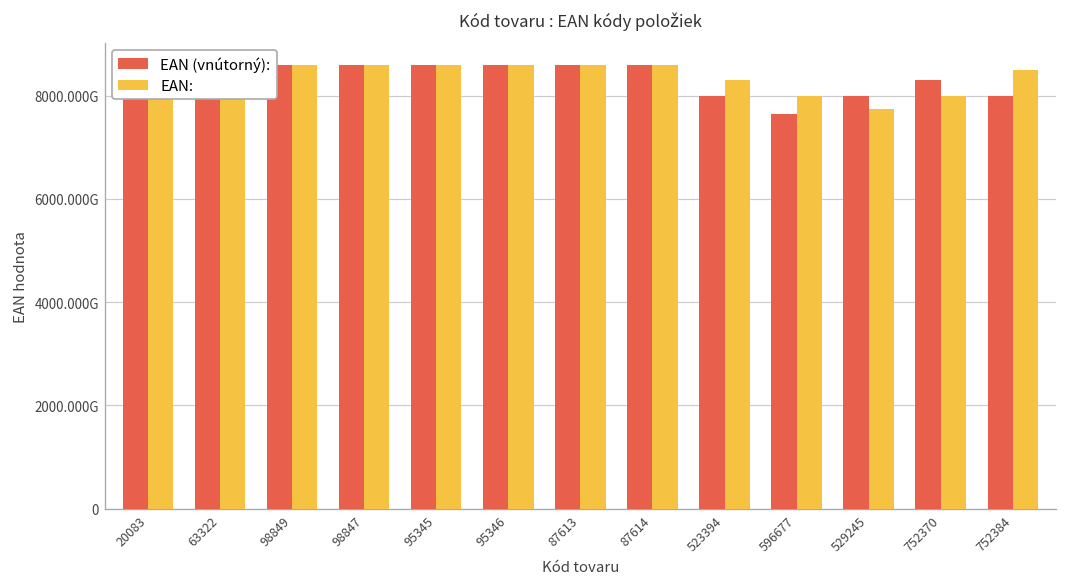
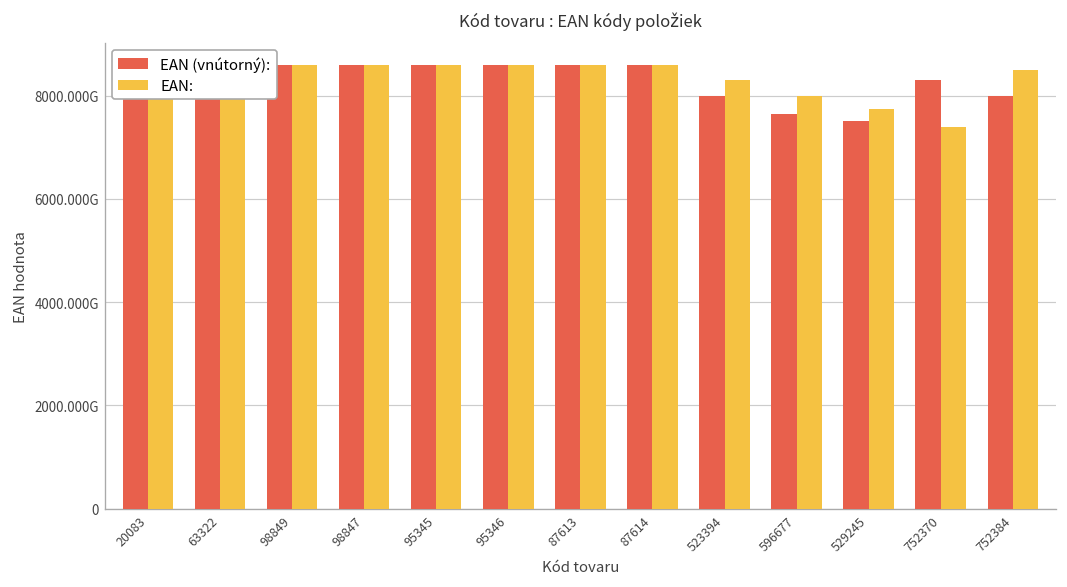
  {
    "EAN (vnútorný):": {
      "98849": 8600000000000,
      "98847": 8600000000000,
      "95345": 8600000000000,
      "95346": 8600000000000,
      "87613": 8600000000000,
      "87614": 8600000000000,
      "523394": 8000000000000,
      "596677": 7600000000000,
-     "529245": 8000000000000,
+     "529245": 7500000000000,
      "752370": 8300000000000,
      "752384": 8000000000000
    },
    "EAN:": {
      "98849": 8600000000000,
      "98847": 8600000000000,
      "95345": 8600000000000,
      "95346": 8600000000000,
      "87613": 8600000000000,
      "87614": 8600000000000,
      "523394": 8300000000000,
      "596677": 8000000000000,
      "529245": 7700000000000,
-     "752370": 8000000000000,
+     "752370": 7400000000000,
      "752384": 8500000000000
    }
  }
